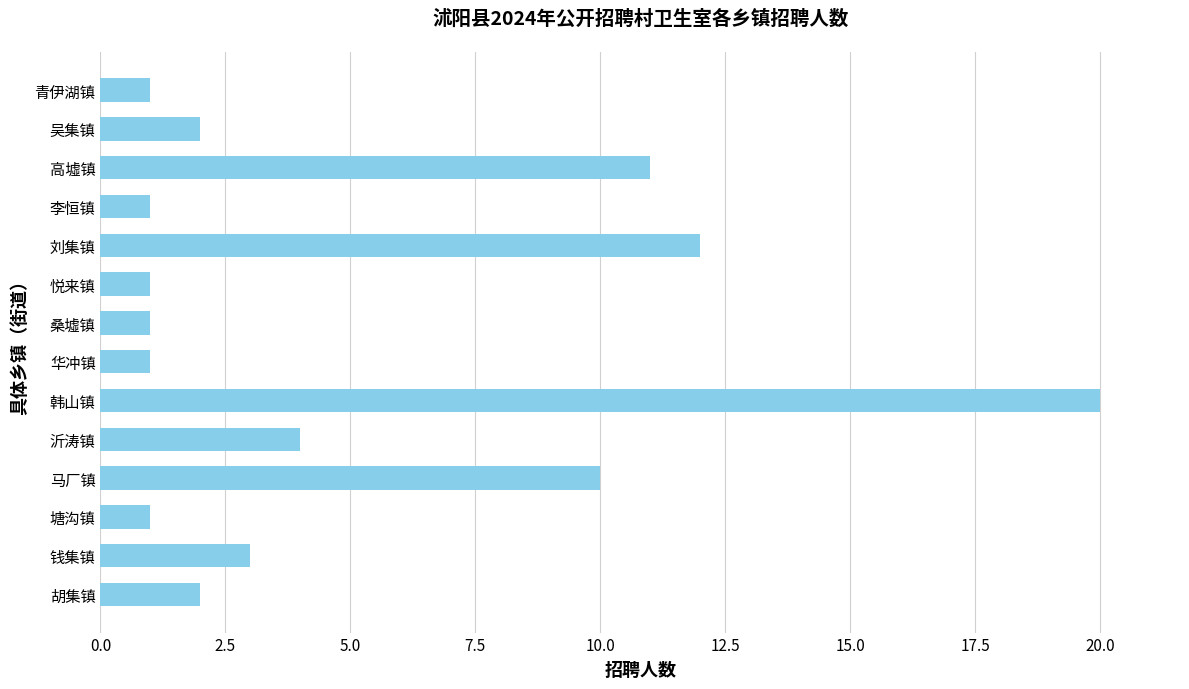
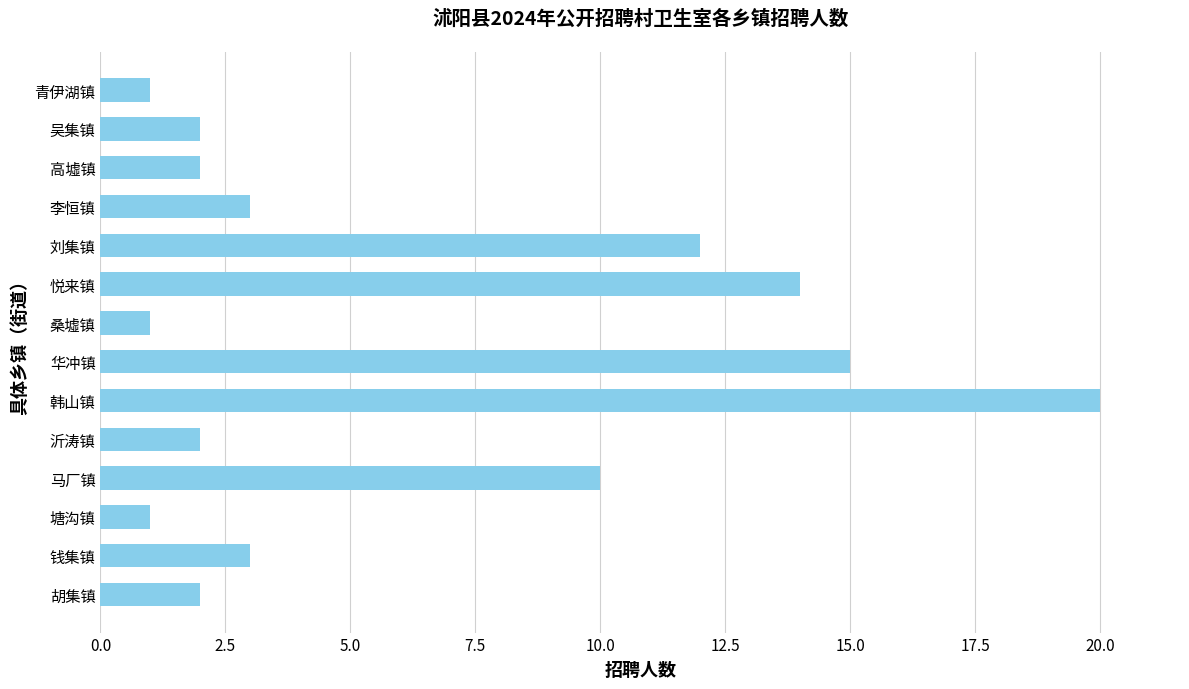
  {
    "青伊湖镇": 1,
    "吴集镇": 2,
-   "高墟镇": 11,
-   "李恒镇": 1,
+   "高墟镇": 2,
+   "李恒镇": 3,
    "刘集镇": 12,
-   "悦来镇": 1,
+   "悦来镇": 14,
    "桑墟镇": 1,
-   "华冲镇": 1,
+   "华冲镇": 15,
    "韩山镇": 20,
-   "沂涛镇": 4,
+   "沂涛镇": 2,
    "马厂镇": 10,
    "塘沟镇": 1,
    "钱集镇": 3,
    "胡集镇": 2
  }
